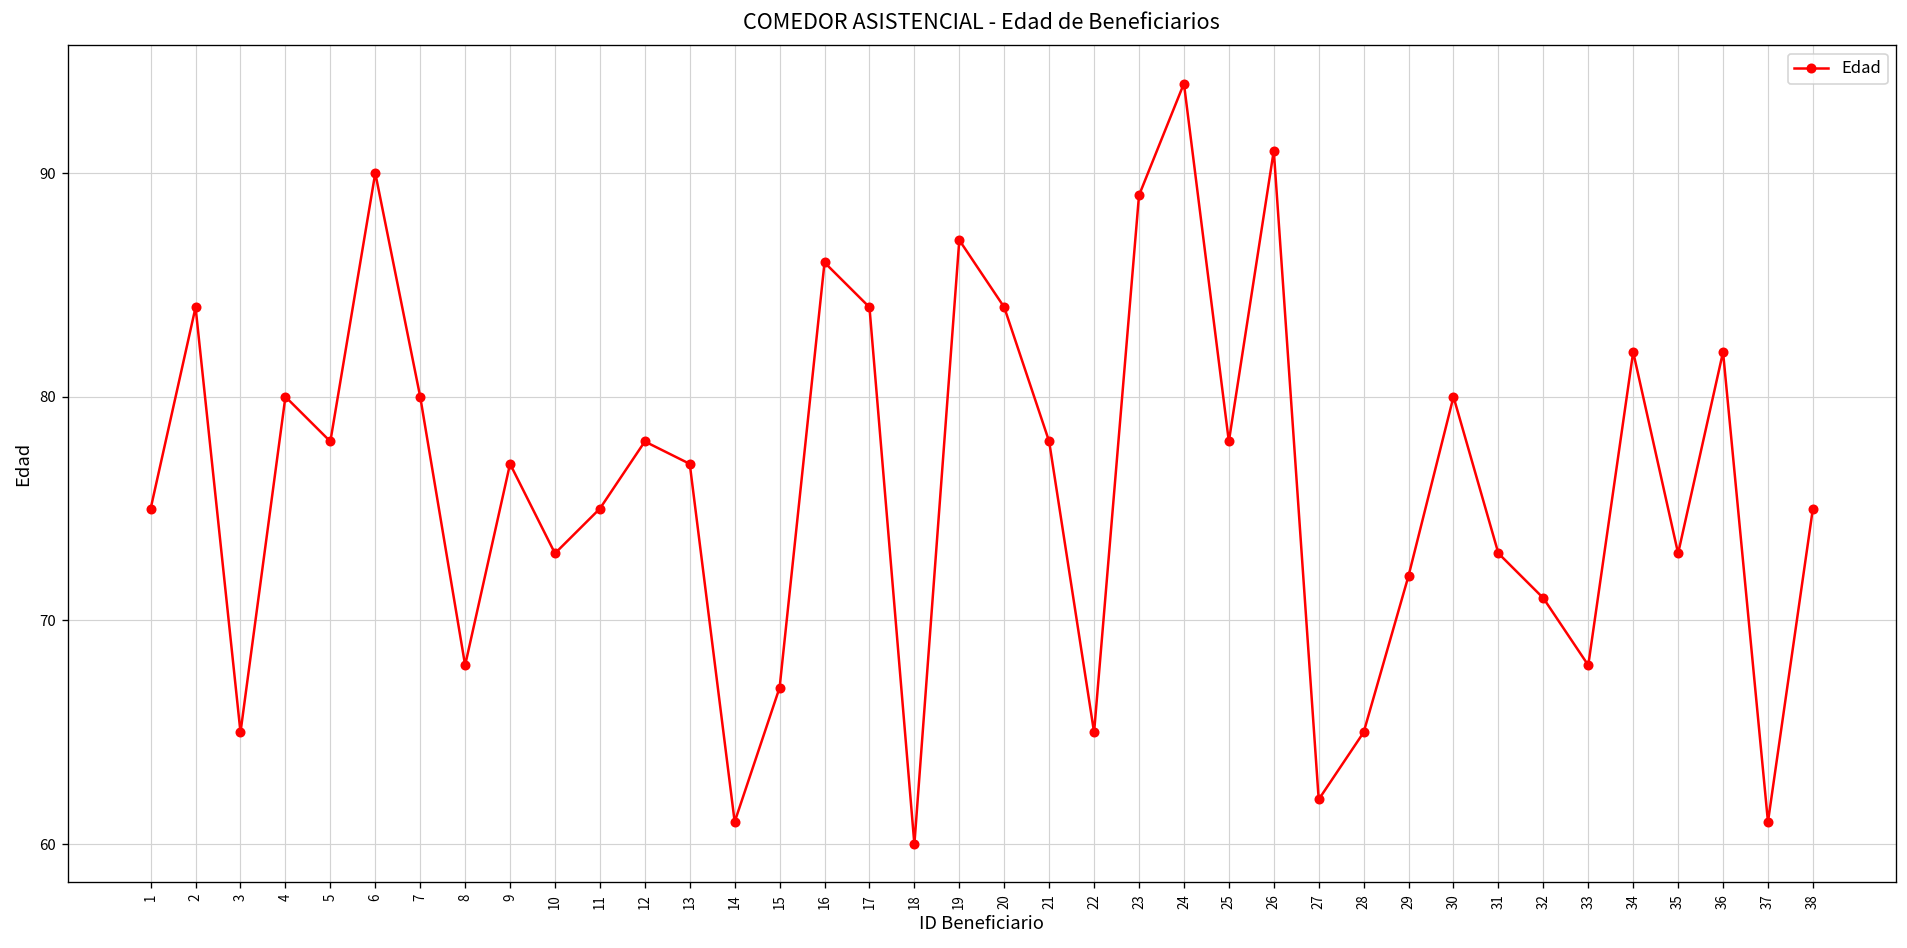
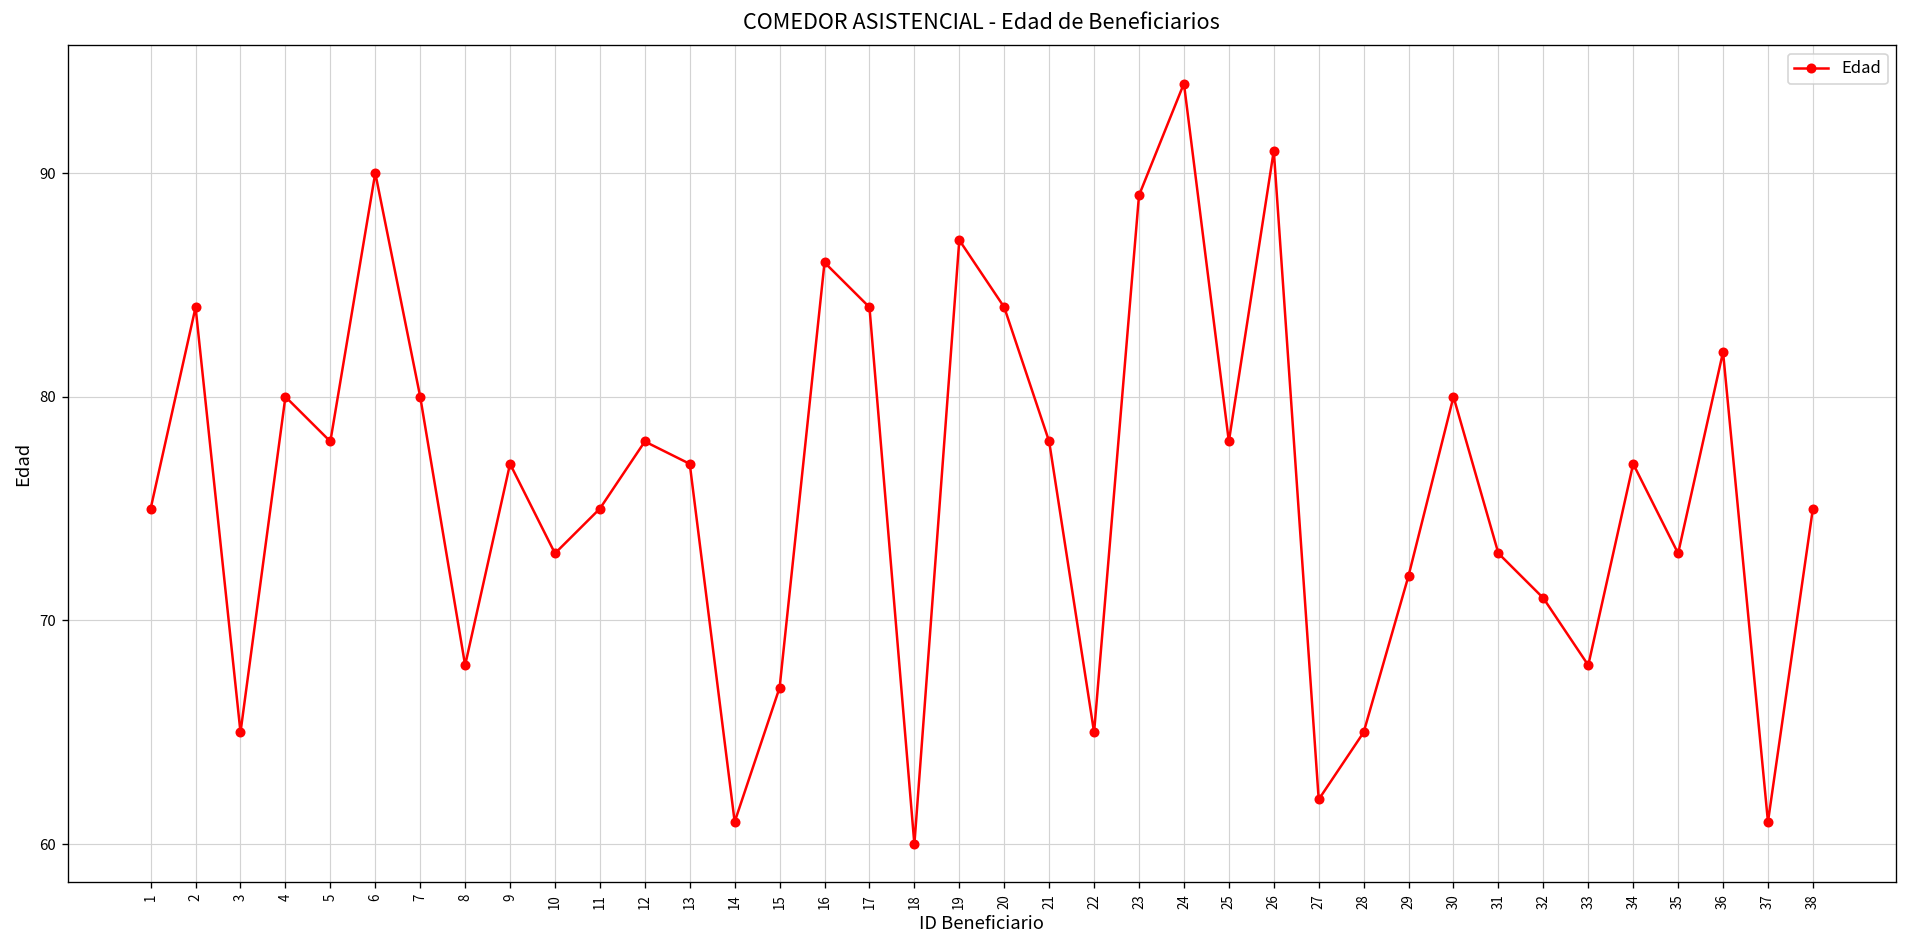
  {
    "1": 75,
    "2": 84,
    "3": 65,
    "4": 80,
    "5": 78,
    "6": 90,
    "7": 80,
    "8": 68,
    "9": 77,
    "10": 73,
    "11": 75,
    "12": 78,
    "13": 77,
    "14": 61,
    "15": 67,
    "16": 86,
    "17": 84,
    "18": 60,
    "19": 87,
    "20": 84,
    "21": 78,
    "22": 65,
    "23": 89,
    "24": 94,
    "25": 78,
    "26": 91,
    "27": 62,
    "28": 65,
    "29": 72,
    "30": 80,
    "31": 73,
    "32": 71,
    "33": 68,
-   "34": 82,
+   "34": 77,
    "35": 73,
    "36": 82,
    "37": 61,
    "38": 75
  }
